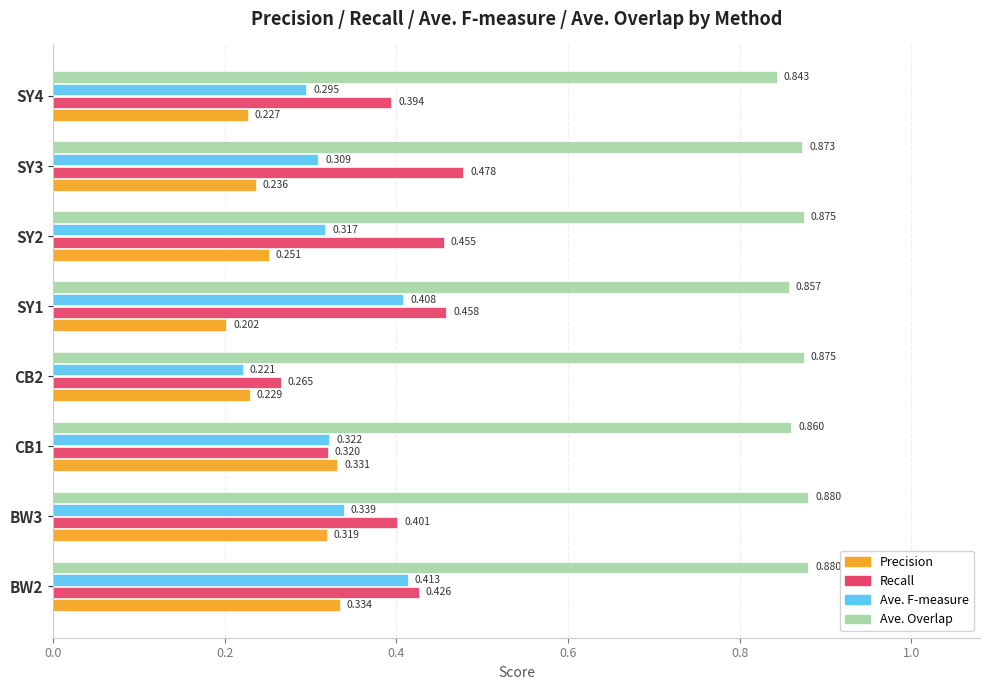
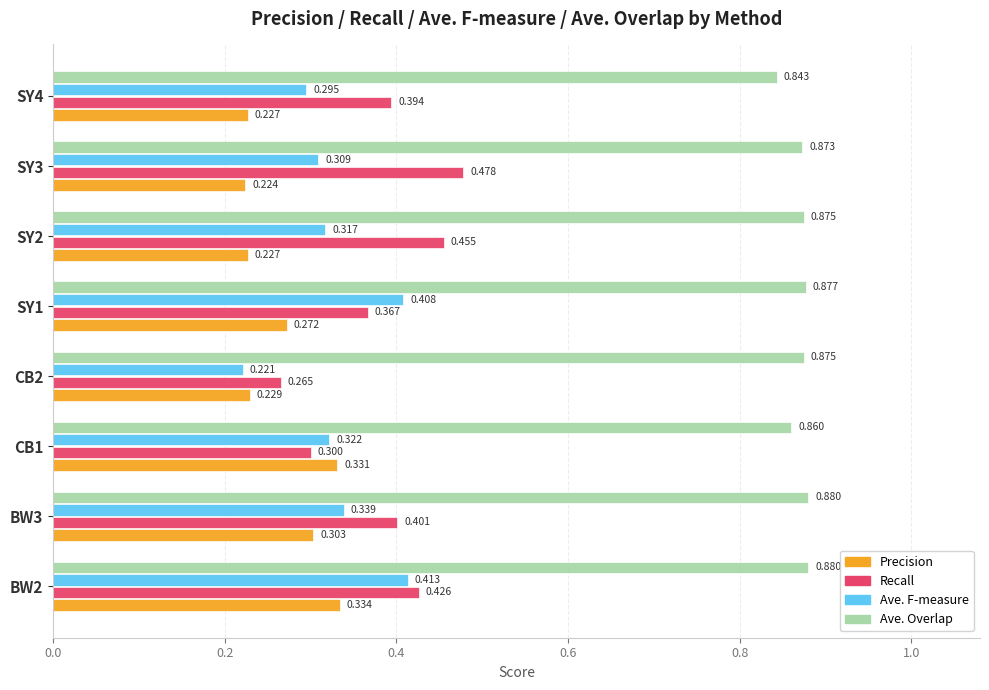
  {
    "Precision": {
      "SY4": 0.227,
-     "SY3": 0.236,
-     "SY2": 0.251,
-     "SY1": 0.202,
+     "SY3": 0.224,
+     "SY2": 0.227,
+     "SY1": 0.272,
      "CB2": 0.229,
      "CB1": 0.331,
-     "BW3": 0.319,
+     "BW3": 0.303,
      "BW2": 0.334
    },
    "Recall": {
      "SY4": 0.394,
      "SY3": 0.478,
      "SY2": 0.455,
-     "SY1": 0.458,
+     "SY1": 0.367,
      "CB2": 0.265,
-     "CB1": 0.320,
+     "CB1": 0.300,
      "BW3": 0.401,
      "BW2": 0.426
    },
    "Ave. F-measure": {
      "SY4": 0.295,
      "SY3": 0.309,
      "SY2": 0.317,
      "SY1": 0.408,
      "CB2": 0.221,
      "CB1": 0.322,
      "BW3": 0.339,
      "BW2": 0.413
    },
    "Ave. Overlap": {
      "SY4": 0.843,
      "SY3": 0.873,
      "SY2": 0.875,
-     "SY1": 0.857,
+     "SY1": 0.877,
      "CB2": 0.875,
      "CB1": 0.860,
      "BW3": 0.880
    }
  }
